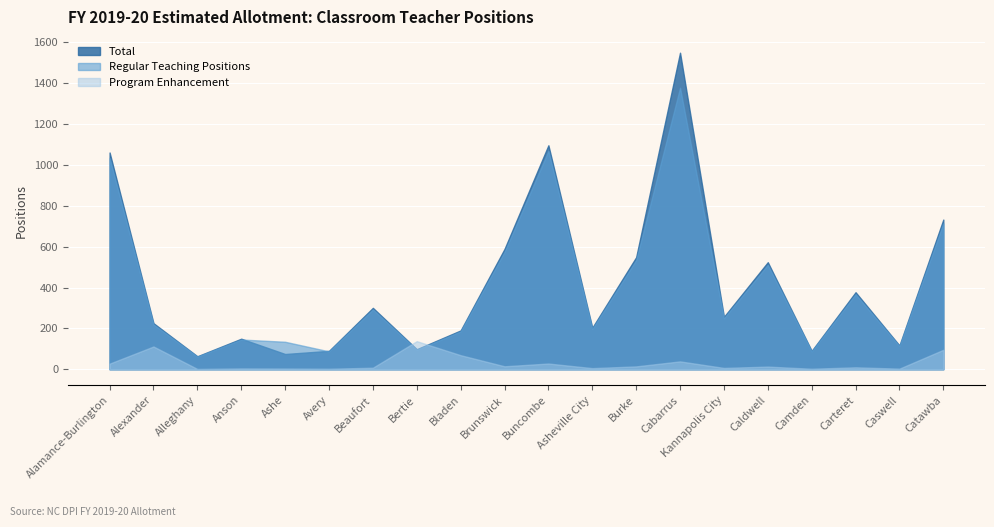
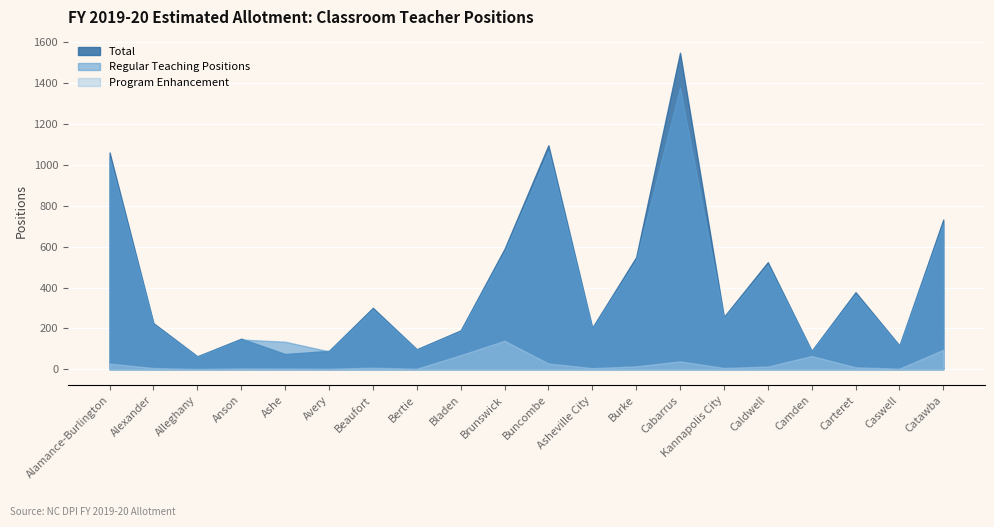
  {
    "Total": {
      "Alamance-Burlington": 1060,
      "Ashe": 70,
      "Brunswick": 590,
      "Buncombe": 1100,
      "Burke": 550,
      "Cabarrus": 1550,
      "Caldwell": 520,
      "Catawba": 730
    },
    "Regular Teaching Positions": {
      "Alamance-Burlington": 1030,
      "Ashe": 130,
      "Brunswick": 570,
      "Buncombe": 1070,
      "Burke": 530,
      "Cabarrus": 1380,
      "Caldwell": 510,
      "Catawba": 710
    },
    "Program Enhancement": {
      "Alamance-Burlington": 30,
-     "Alexander": 110,
-     "Bertie": 140,
+     "Alexander": 10,
+     "Bertie": 0,
      "Bladen": 70,
-     "Brunswick": 10,
+     "Brunswick": 140,
      "Buncombe": 30,
      "Burke": 10,
      "Cabarrus": 40,
      "Caldwell": 10,
-     "Camden": 0,
+     "Camden": 60,
      "Catawba": 100
    }
  }
